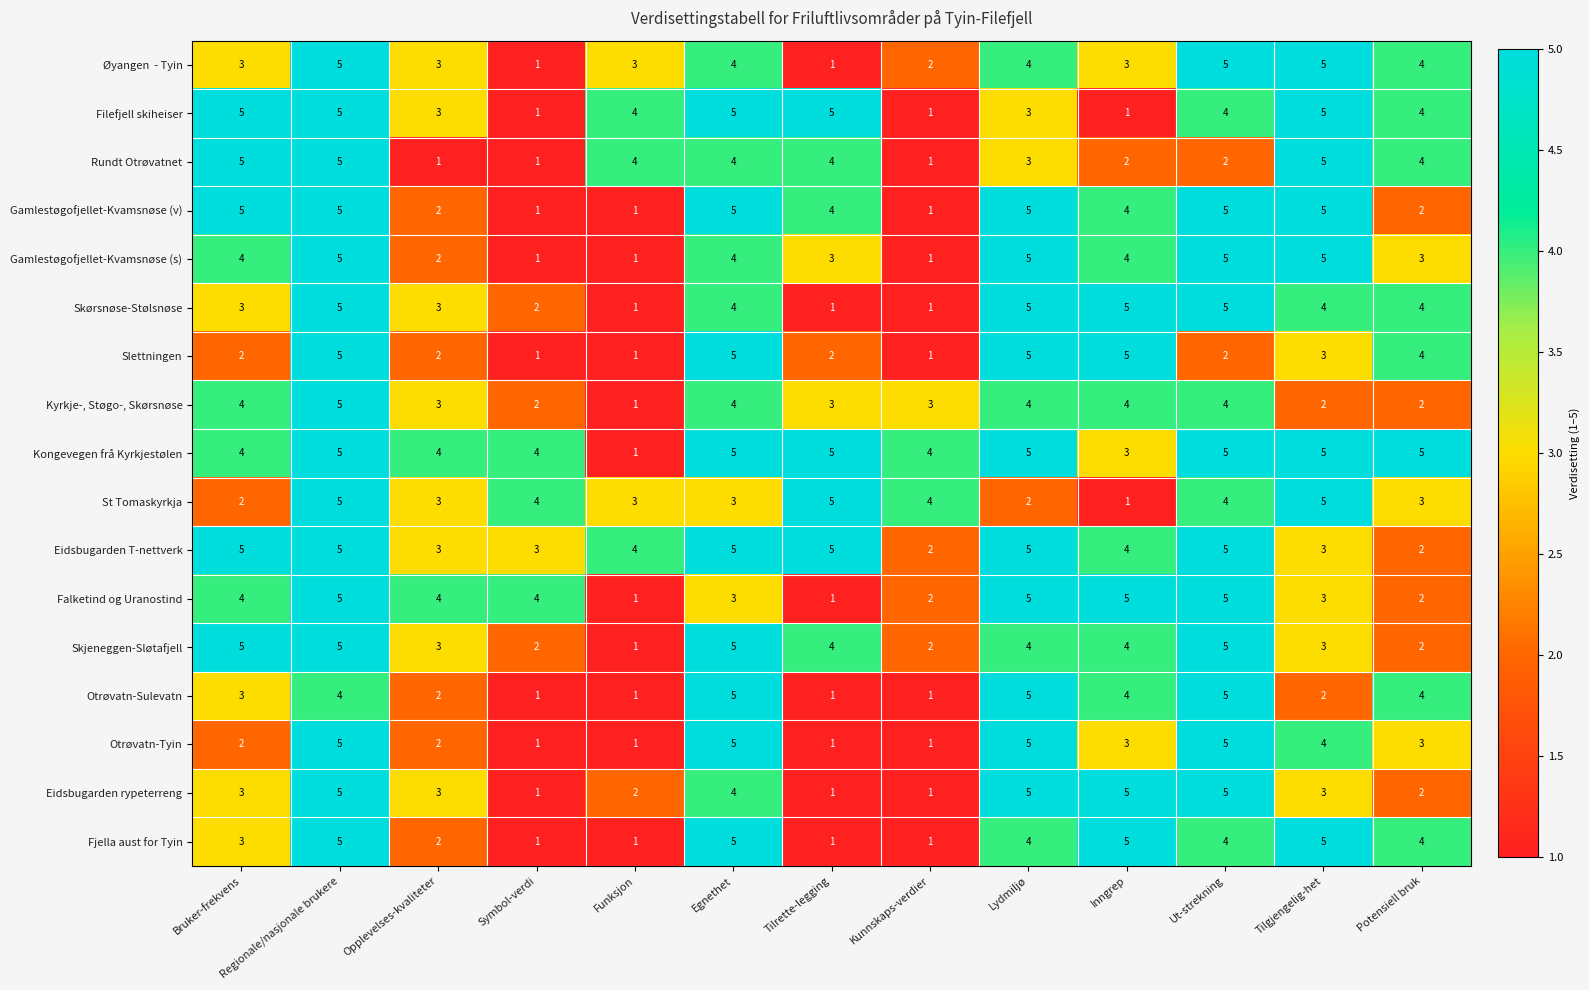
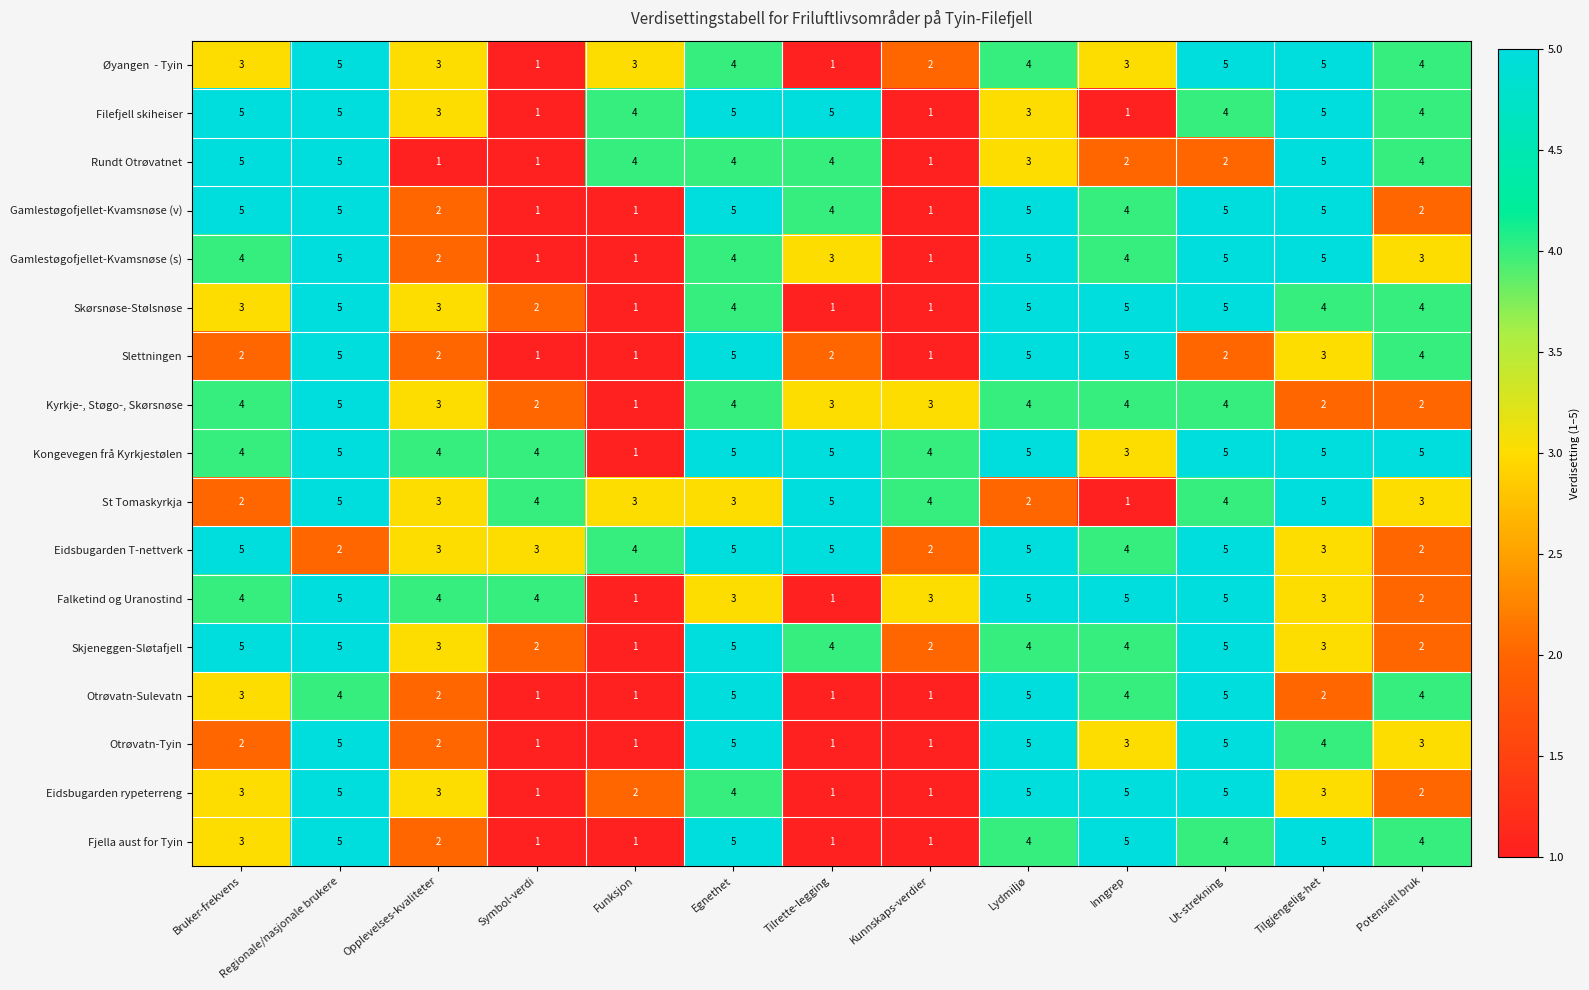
  {
    "Eidsbugarden T-nettverk": {
      "Bruker-frekvens": 5,
-     "Regionale/nasjonale brukere": 5,
+     "Regionale/nasjonale brukere": 2,
      "Opplevelses-kvaliteter": 3,
      "Symbol-verdi": 3,
      "Funksjon": 4,
      "Egnethet": 5,
      "Tilrette-legging": 5,
      "Kunnskaps-verdier": 2,
      "Lydmiljø": 5,
      "Inngrep": 4,
      "Ut-strekning": 5,
      "Tilgjengelig-het": 3,
      "Potensiell bruk": 2
    },
    "Falketind og Uranostind": {
      "Bruker-frekvens": 4,
      "Regionale/nasjonale brukere": 5,
      "Opplevelses-kvaliteter": 4,
      "Symbol-verdi": 4,
      "Funksjon": 1,
      "Egnethet": 3,
      "Tilrette-legging": 1,
-     "Kunnskaps-verdier": 2,
+     "Kunnskaps-verdier": 3,
      "Lydmiljø": 5,
      "Inngrep": 5,
      "Ut-strekning": 5,
      "Tilgjengelig-het": 3,
      "Potensiell bruk": 2
    }
  }
